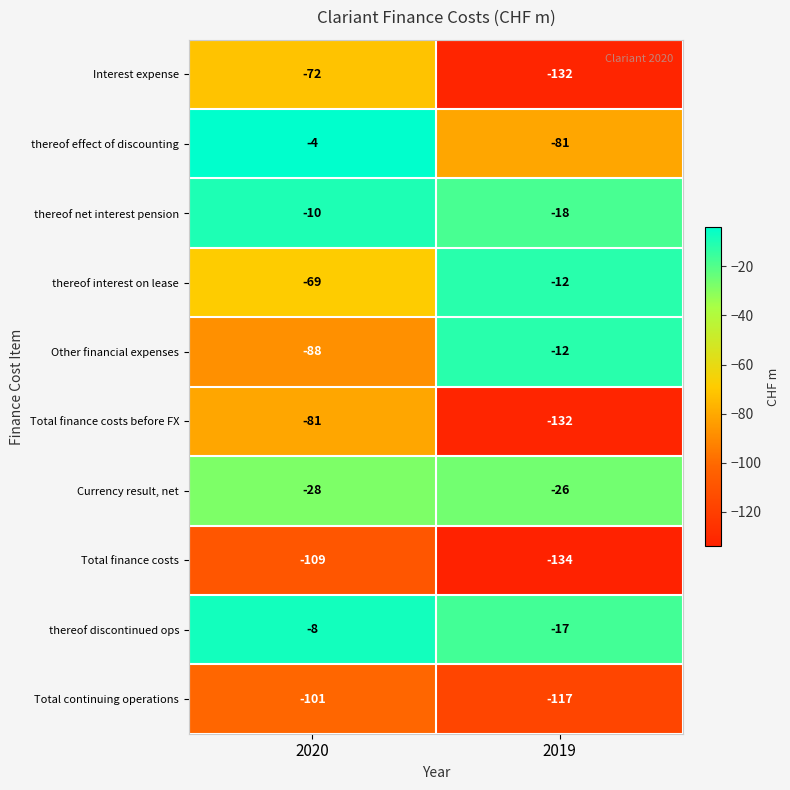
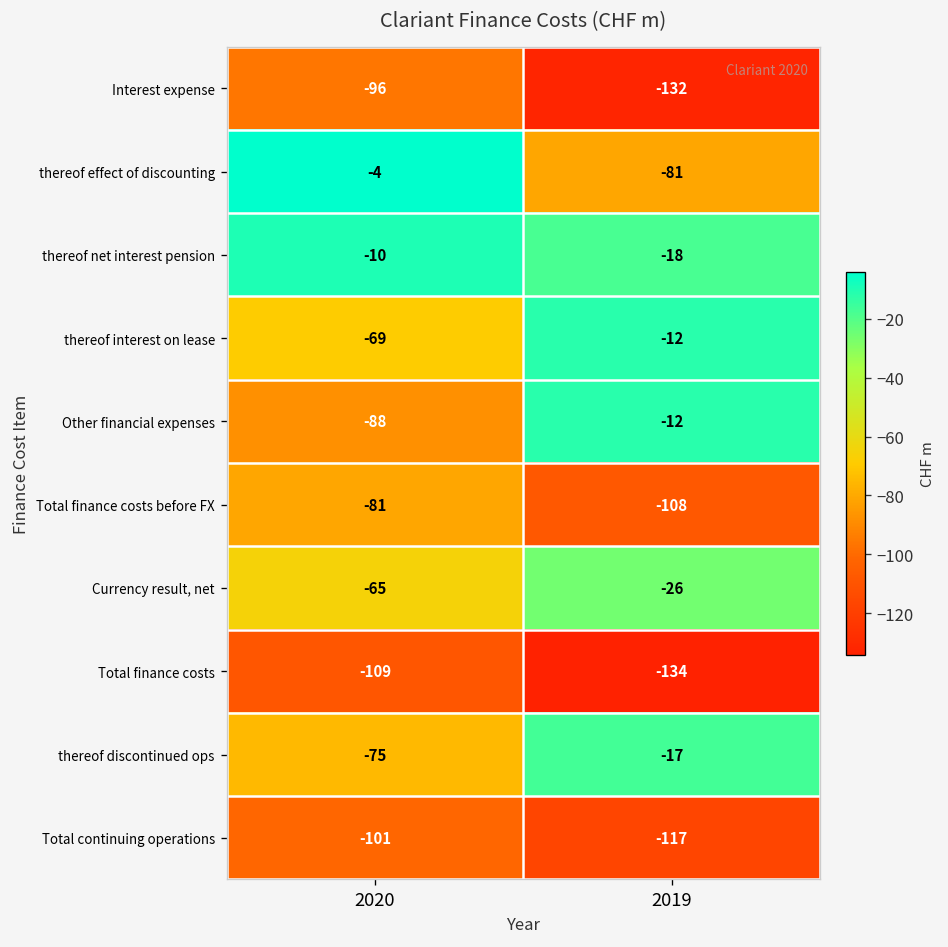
  {
    "Interest expense": {
-     "2020": -72
+     "2020": -96
    },
    "thereof effect of discounting": {
      "2020": -4,
      "2019": -81
    },
    "thereof net interest pension": {
      "2020": -10,
      "2019": -18
    },
    "thereof interest on lease": {
      "2020": -69,
      "2019": -12
    },
    "Other financial expenses": {
      "2020": -88,
      "2019": -12
    },
    "Total finance costs before FX": {
      "2020": -81,
-     "2019": -132
+     "2019": -108
    },
    "Currency result, net": {
-     "2020": -28,
+     "2020": -65,
      "2019": -26
    },
    "Total finance costs": {
      "2020": -109,
      "2019": -134
    },
    "thereof discontinued ops": {
-     "2020": -8,
+     "2020": -75,
      "2019": -17
    },
    "Total continuing operations": {
      "2020": -101,
      "2019": -117
    }
  }
